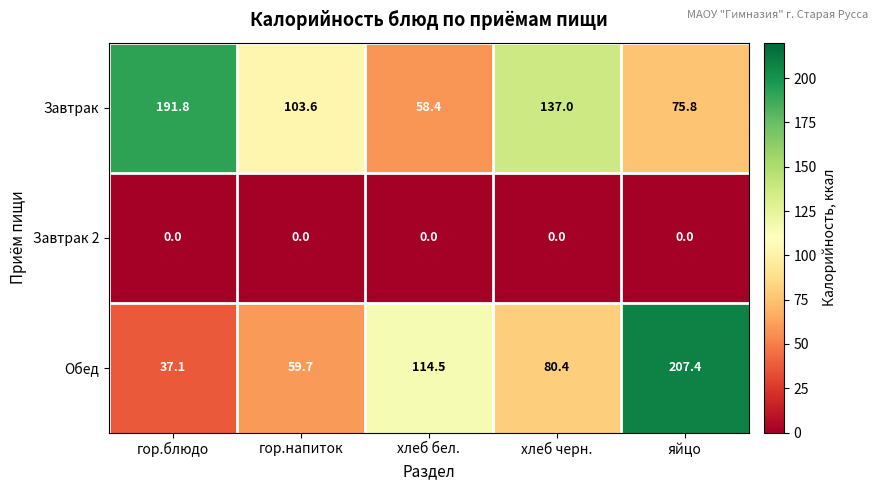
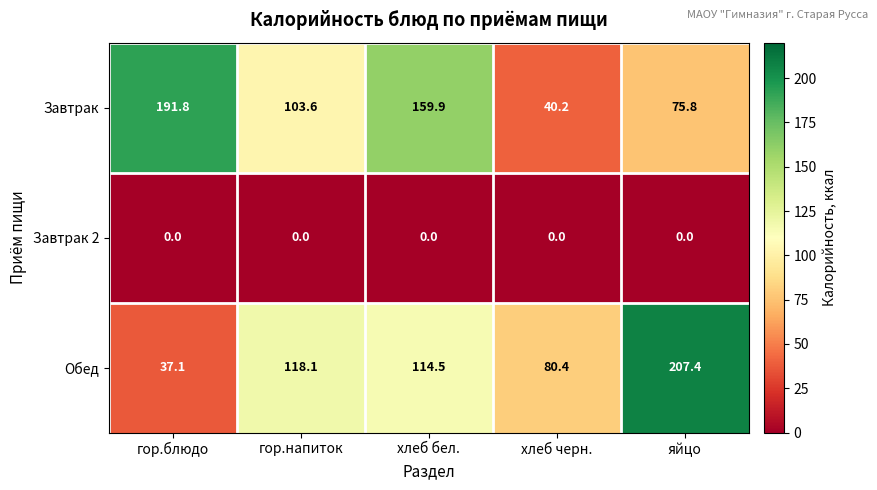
  {
    "Завтрак": {
      "гор.блюдо": 191.8,
      "гор.напиток": 103.6,
-     "хлеб бел.": 58.4,
-     "хлеб черн.": 137.0,
+     "хлеб бел.": 159.9,
+     "хлеб черн.": 40.2,
      "яйцо": 75.8
    },
    "Завтрак 2": {
      "гор.блюдо": 0.0,
      "гор.напиток": 0.0,
      "хлеб бел.": 0.0,
      "хлеб черн.": 0.0,
      "яйцо": 0.0
    },
    "Обед": {
      "гор.блюдо": 37.1,
-     "гор.напиток": 59.7,
+     "гор.напиток": 118.1,
      "хлеб бел.": 114.5,
      "хлеб черн.": 80.4,
      "яйцо": 207.4
    }
  }
